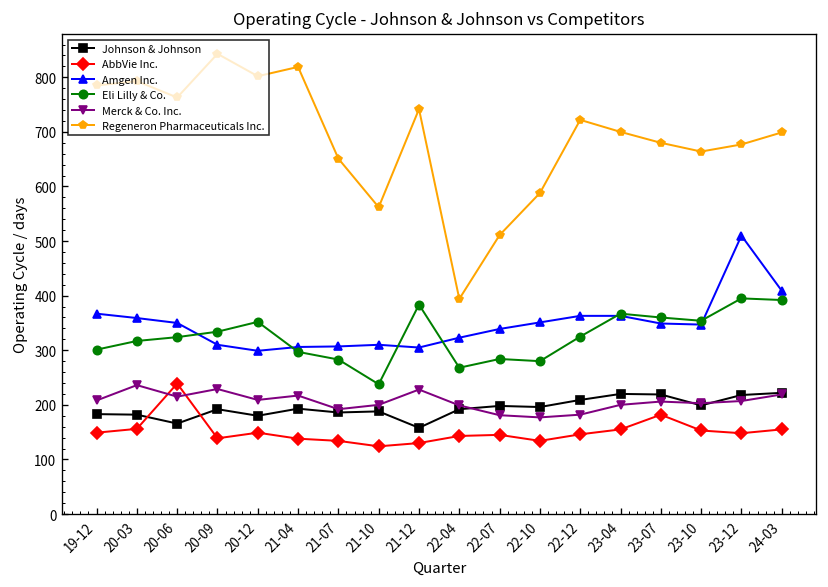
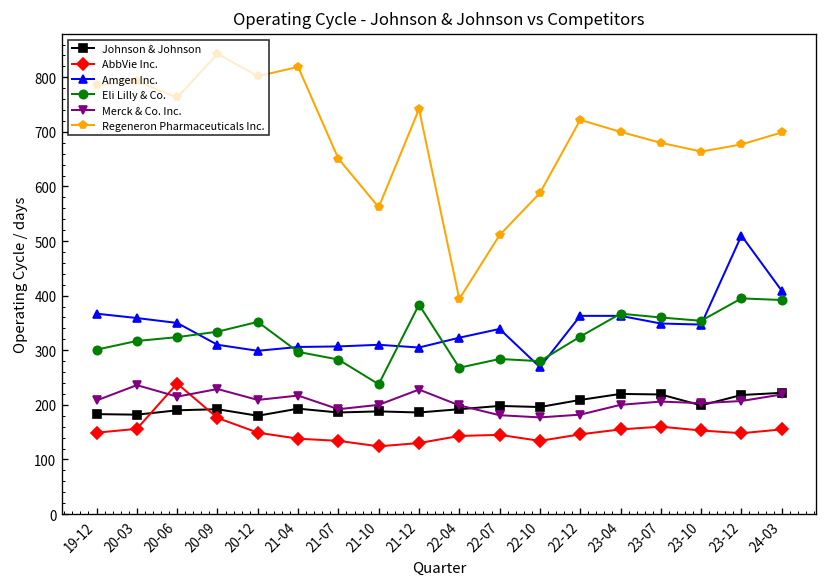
  {
    "Johnson & Johnson": {
      "19-12": 180,
      "20-03": 180,
-     "20-06": 170,
+     "20-06": 190,
      "20-09": 190,
      "20-12": 180,
      "21-04": 190,
      "21-07": 190,
      "21-10": 190,
-     "21-12": 160,
+     "21-12": 190,
      "22-04": 190,
      "22-07": 200,
      "22-10": 200,
      "22-12": 210,
      "23-04": 220,
      "23-07": 220,
      "23-12": 220
    },
    "AbbVie Inc.": {
      "19-12": 150,
      "20-03": 160,
      "20-06": 240,
-     "20-09": 140,
+     "20-09": 180,
      "20-12": 150,
      "21-04": 140,
      "21-07": 130,
      "21-10": 120,
      "21-12": 130,
      "22-04": 140,
      "22-07": 150,
      "22-10": 130,
      "22-12": 150,
      "23-04": 160,
-     "23-07": 180,
+     "23-07": 160,
      "23-10": 150,
      "23-12": 150,
      "24-03": 160
    },
    "Amgen Inc.": {
      "19-12": 370,
      "20-03": 360,
      "20-06": 350,
      "20-09": 310,
      "20-12": 300,
      "21-04": 310,
      "21-07": 310,
      "21-10": 310,
      "21-12": 310,
      "22-04": 320,
      "22-07": 340,
-     "22-10": 350,
+     "22-10": 270,
      "22-12": 360,
      "23-07": 350,
      "23-10": 350,
      "23-12": 510,
      "24-03": 410
    },
    "Eli Lilly & Co.": {
      "19-12": 300,
      "20-03": 320,
      "20-06": 320,
      "20-09": 330,
      "20-12": 350,
      "21-04": 300,
      "21-07": 280,
      "21-10": 240,
      "21-12": 380,
      "22-04": 270,
      "22-07": 280,
      "22-10": 280,
      "22-12": 330,
      "23-07": 360,
      "23-10": 350,
      "23-12": 400,
      "24-03": 390
    },
    "Merck & Co. Inc.": {
      "19-12": 210,
      "20-03": 240,
      "20-06": 220,
      "20-09": 230,
      "20-12": 210,
      "21-04": 220,
      "21-07": 190,
      "21-10": 200,
      "21-12": 230,
      "22-04": 200,
      "22-07": 180,
      "22-10": 180,
      "22-12": 180,
      "23-04": 200,
      "23-07": 210,
      "23-12": 210
    },
    "Regeneron Pharmaceuticals Inc.": {
      "21-04": 820,
      "21-07": 650,
      "21-10": 560,
      "21-12": 740,
      "22-04": 390,
      "22-07": 510,
      "22-10": 590,
      "22-12": 720,
      "23-04": 700,
      "23-07": 680,
      "23-10": 660,
      "23-12": 680,
      "24-03": 700
    }
  }
